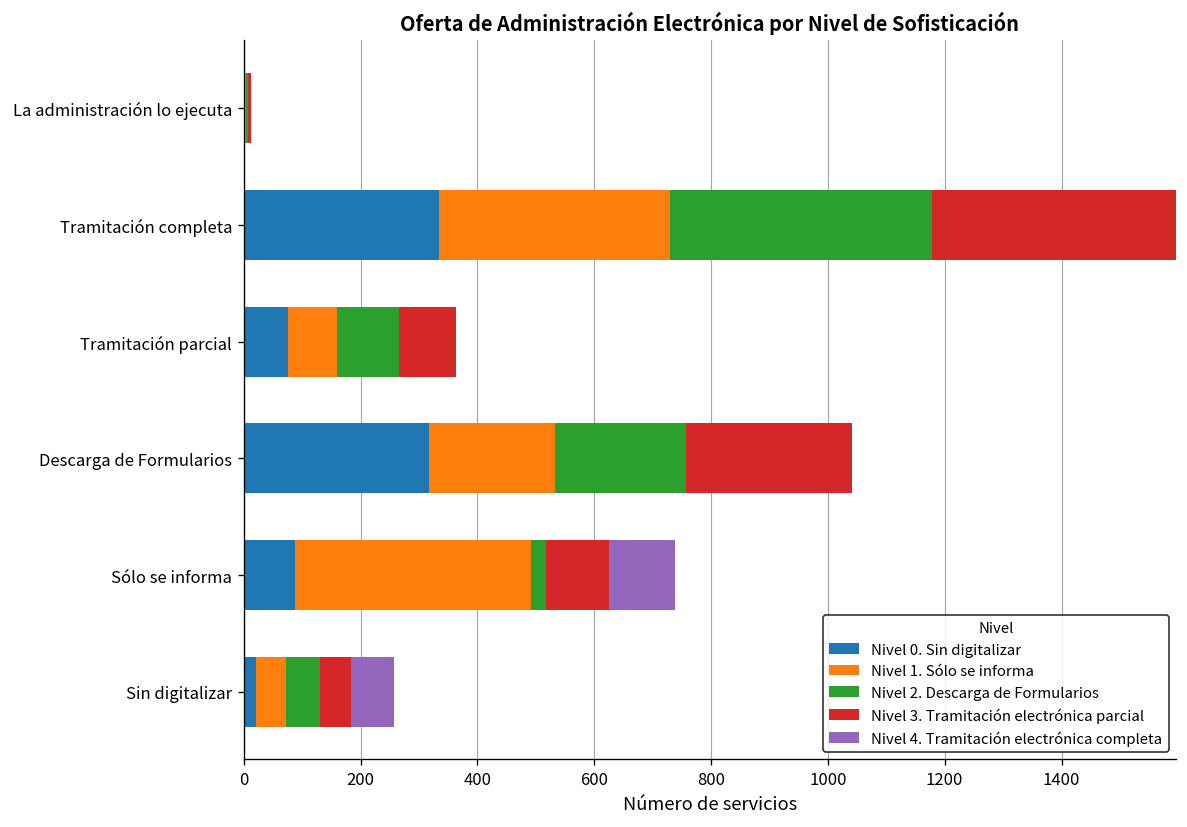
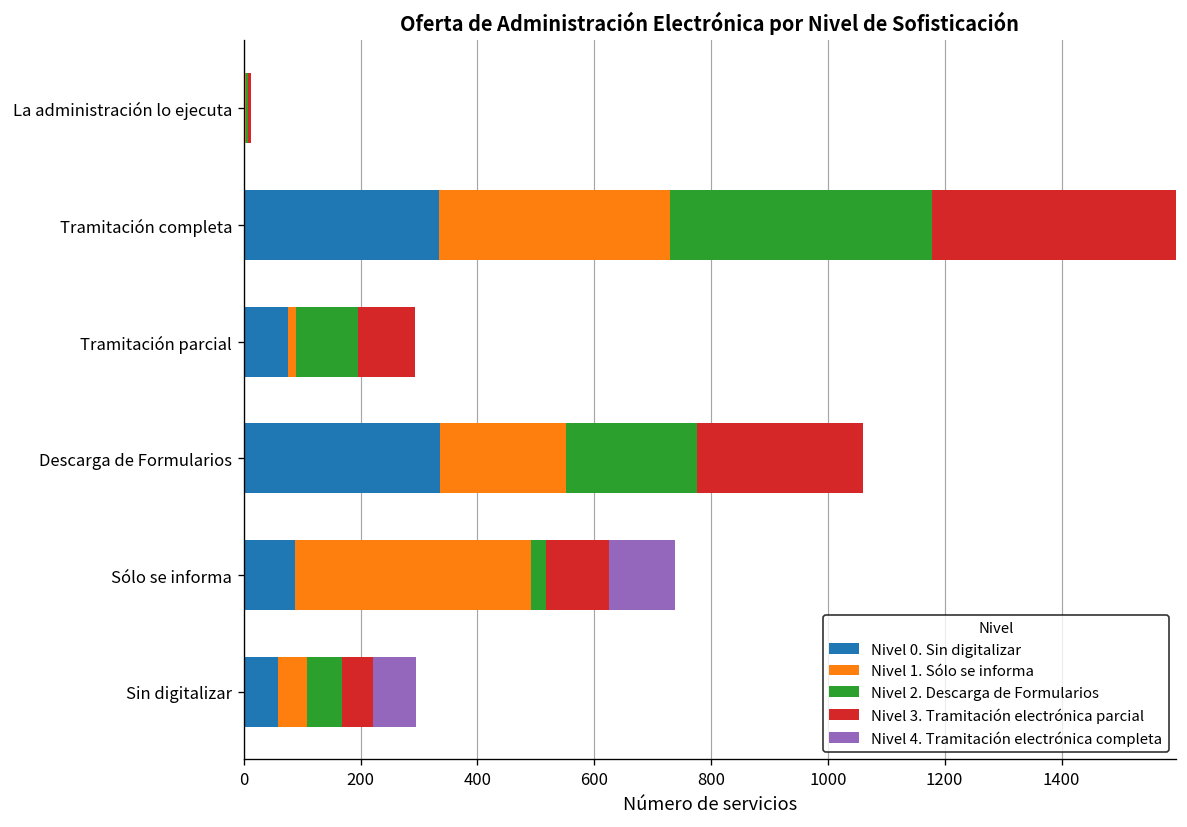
  {
    "Nivel 0. Sin digitalizar": {
      "Tramitación completa": 330,
      "Tramitación parcial": 80,
-     "Descarga de Formularios": 320,
+     "Descarga de Formularios": 340,
      "Sólo se informa": 90,
-     "Sin digitalizar": 20
+     "Sin digitalizar": 60
    },
    "Nivel 1. Sólo se informa": {
      "Tramitación completa": 400,
-     "Tramitación parcial": 80,
+     "Tramitación parcial": 10,
      "Descarga de Formularios": 220,
      "Sólo se informa": 400,
      "Sin digitalizar": 50
    },
    "Nivel 2. Descarga de Formularios": {
      "Tramitación completa": 450,
      "Tramitación parcial": 110,
      "Descarga de Formularios": 220,
      "Sólo se informa": 30,
      "Sin digitalizar": 60
    },
    "Nivel 3. Tramitación electrónica parcial": {
      "Tramitación completa": 420,
      "Tramitación parcial": 100,
      "Descarga de Formularios": 280,
      "Sólo se informa": 110,
      "Sin digitalizar": 50
    },
    "Nivel 4. Tramitación electrónica completa": {
      "La administración lo ejecuta": 0,
      "Tramitación completa": 0,
      "Tramitación parcial": 0,
      "Descarga de Formularios": 0,
      "Sólo se informa": 110,
      "Sin digitalizar": 70
    }
  }
